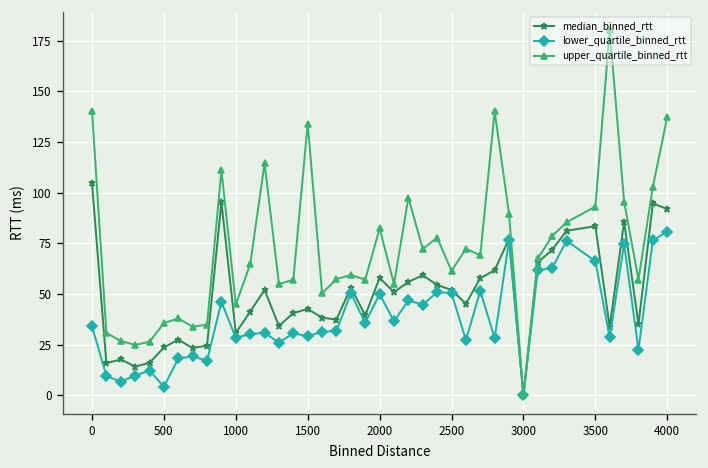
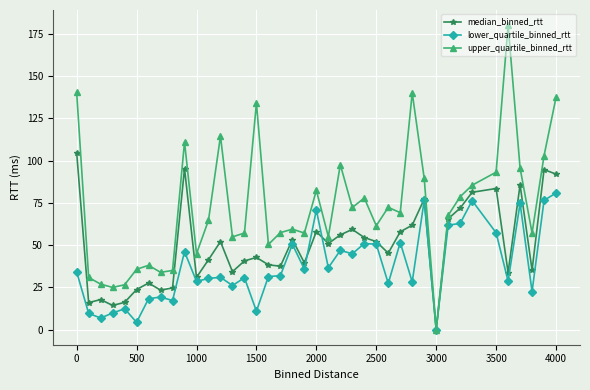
  {
    "lower_quartile_binned_rtt": {
      "0": 34,
      "500": 4,
      "1000": 28,
-     "1500": 29,
-     "2000": 50,
+     "1500": 11,
+     "2000": 71,
      "2500": 50,
-     "3500": 66,
+     "3500": 57,
      "4000": 81
    }
  }
